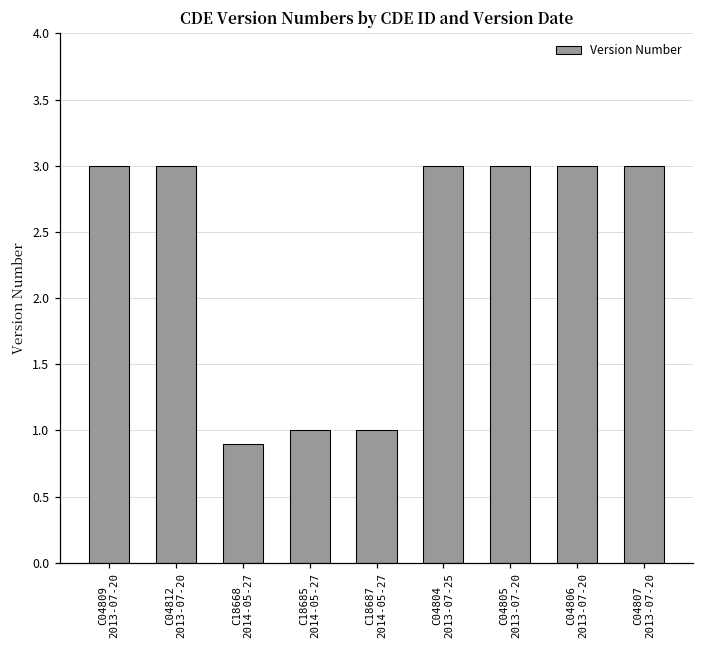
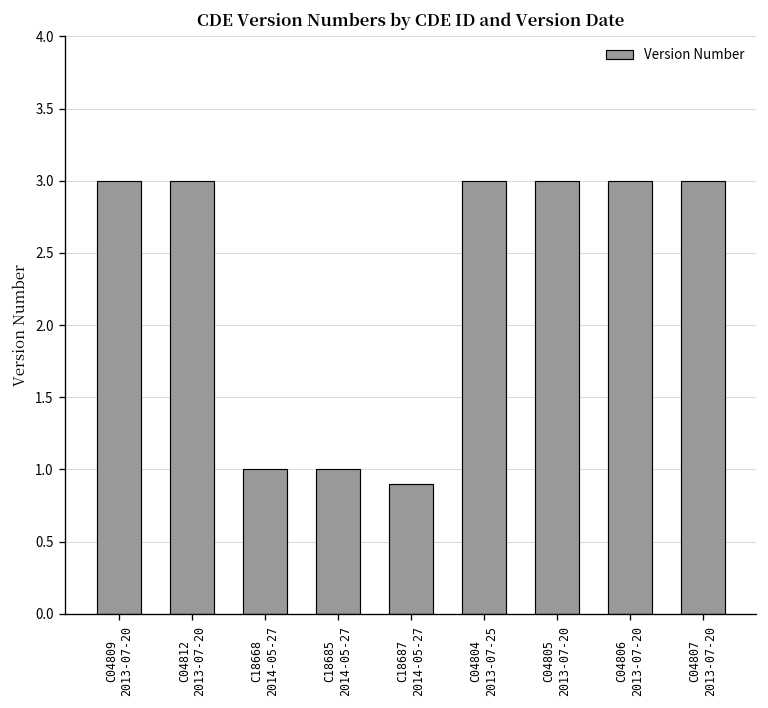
  {
    "C04809 2013-07-20": 3.0,
    "C04812 2013-07-20": 3.0,
-   "C18668 2014-05-27": 0.9,
+   "C18668 2014-05-27": 1.0,
    "C18685 2014-05-27": 1.0,
-   "C18687 2014-05-27": 1.0,
+   "C18687 2014-05-27": 0.9,
    "C04804 2013-07-25": 3.0,
    "C04805 2013-07-20": 3.0,
    "C04806 2013-07-20": 3.0,
    "C04807 2013-07-20": 3.0
  }
